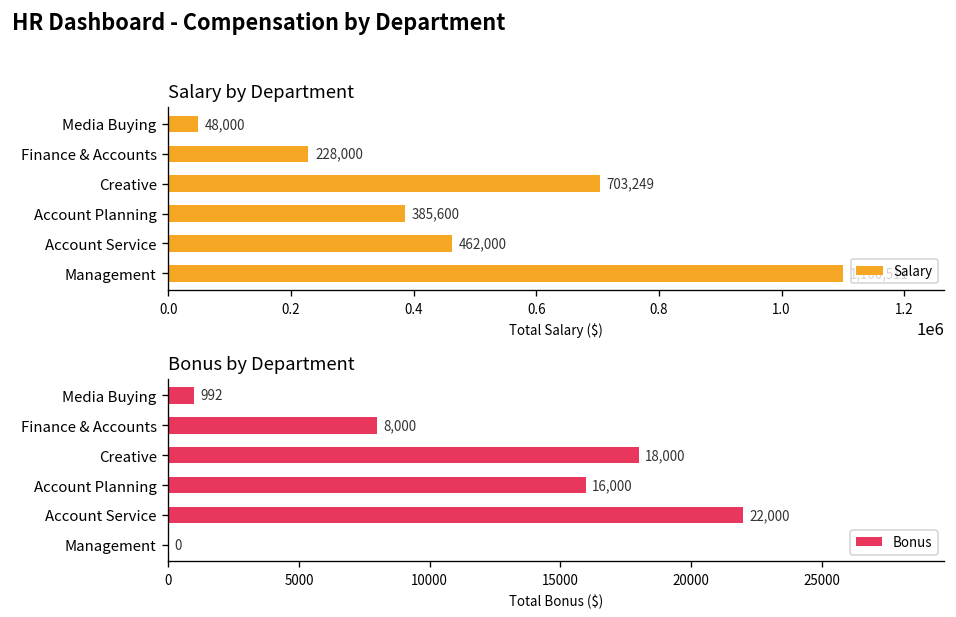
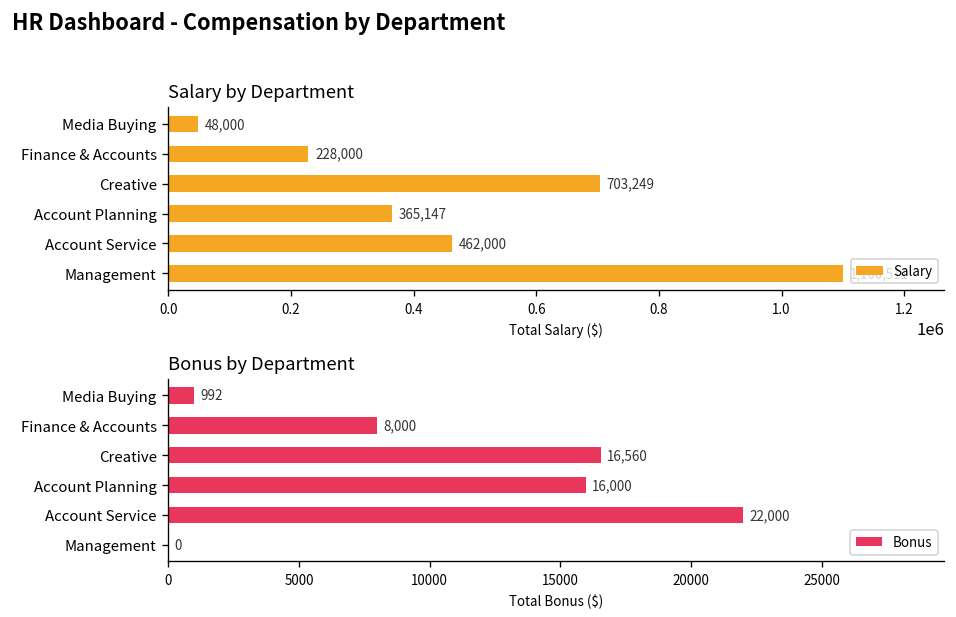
  {
    "Salary by Department": {
      "Media Buying": "48,000",
      "Finance & Accounts": "228,000",
      "Creative": "703,249",
-     "Account Planning": "385,600",
+     "Account Planning": "365,147",
      "Account Service": "462,000"
    },
    "Bonus by Department": {
      "Media Buying": "992",
      "Finance & Accounts": "8,000",
-     "Creative": "18,000",
+     "Creative": "16,560",
      "Account Planning": "16,000",
      "Account Service": "22,000",
      "Management": "0"
    }
  }
